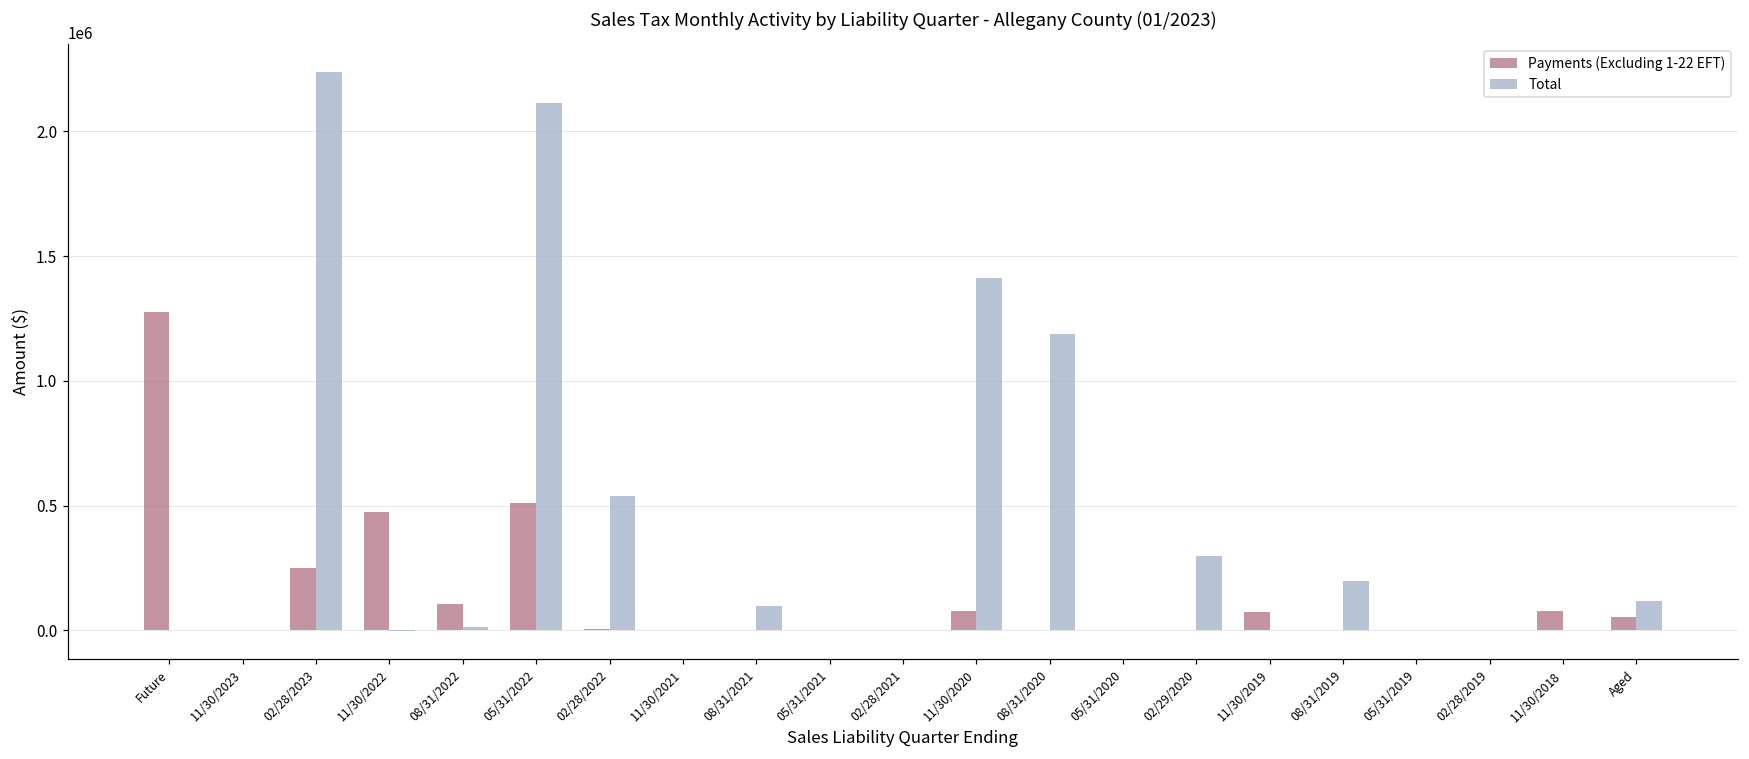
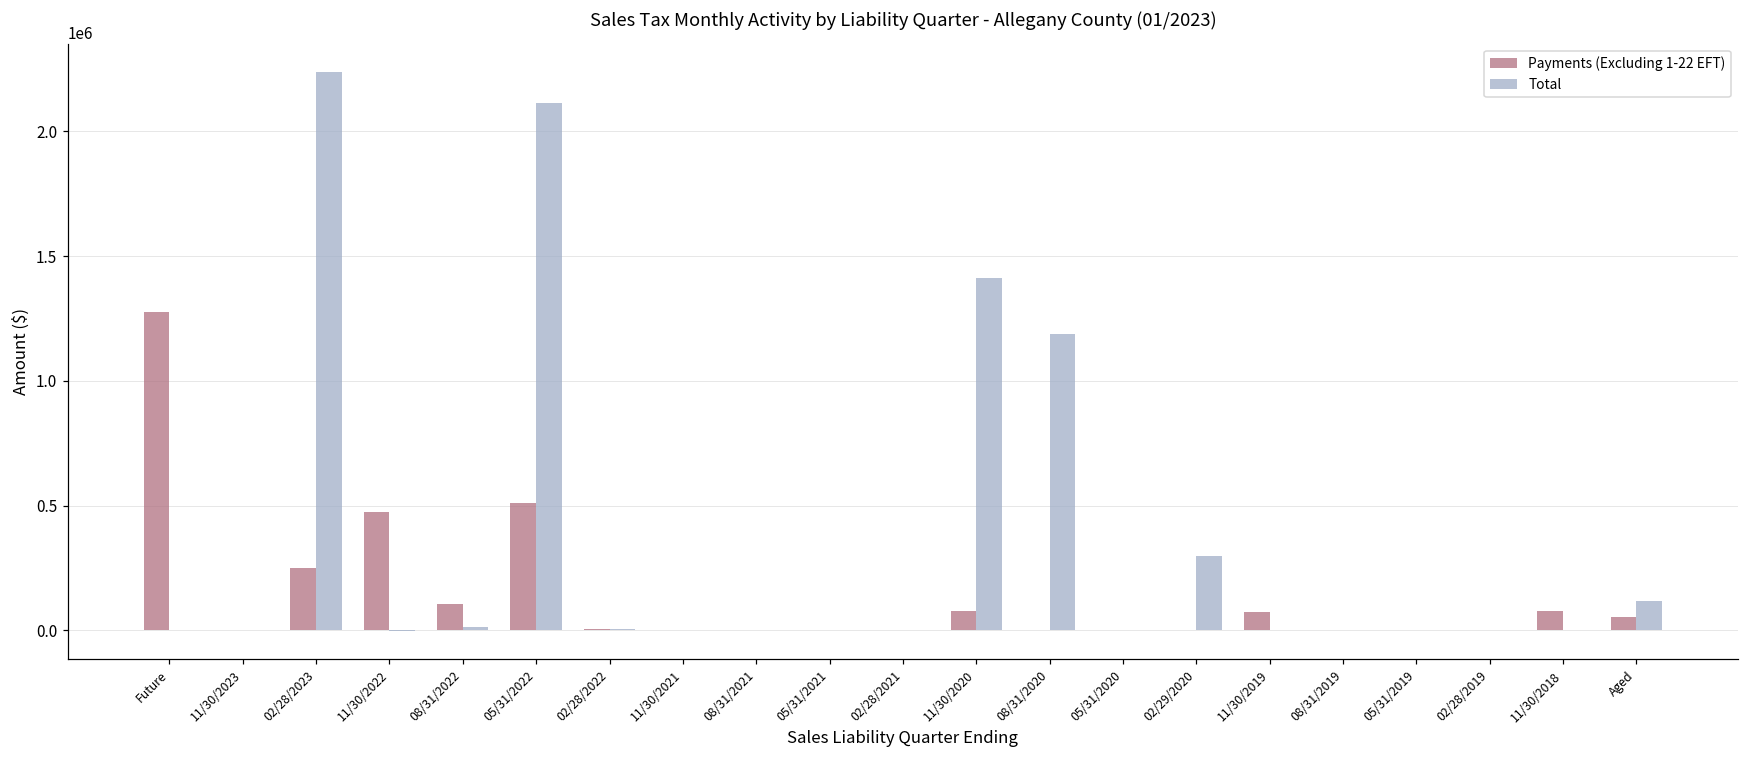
  {
    "Payments (Excluding 1-22 EFT)": {
      "Future": 1280000,
      "02/28/2023": 250000,
      "11/30/2022": 470000,
      "08/31/2022": 100000,
      "05/31/2022": 510000,
      "11/30/2020": 80000,
      "11/30/2019": 70000,
      "11/30/2018": 80000,
      "Aged": 50000
    },
    "Total": {
      "Future": 0,
      "02/28/2023": 2240000,
      "08/31/2022": 10000,
      "05/31/2022": 2110000,
-     "02/28/2022": 540000,
-     "08/31/2021": 100000,
+     "02/28/2022": 0,
+     "08/31/2021": 0,
      "11/30/2020": 1410000,
      "08/31/2020": 1190000,
      "02/29/2020": 300000,
-     "08/31/2019": 200000,
+     "08/31/2019": 0,
      "Aged": 120000
    }
  }
